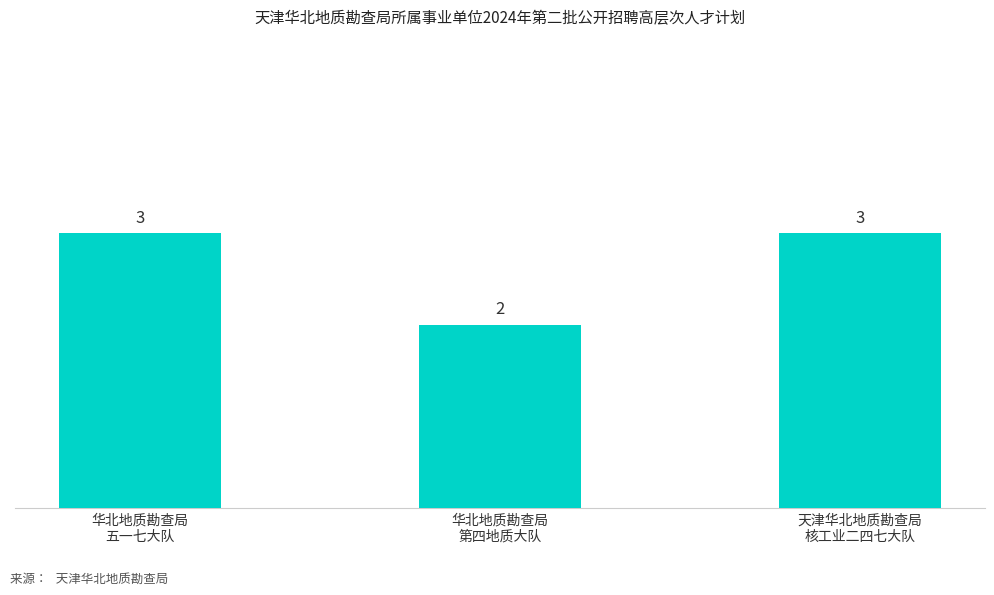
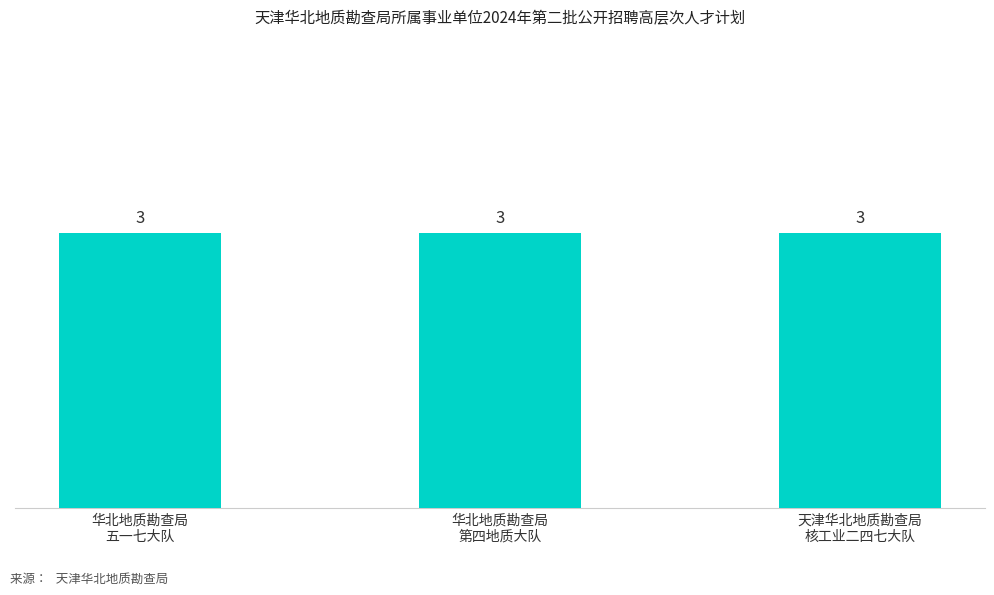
  {
    "华北地质勘查局 五一七大队": 3,
-   "华北地质勘查局 第四地质大队": 2,
+   "华北地质勘查局 第四地质大队": 3,
    "天津华北地质勘查局 核工业二四七大队": 3
  }
